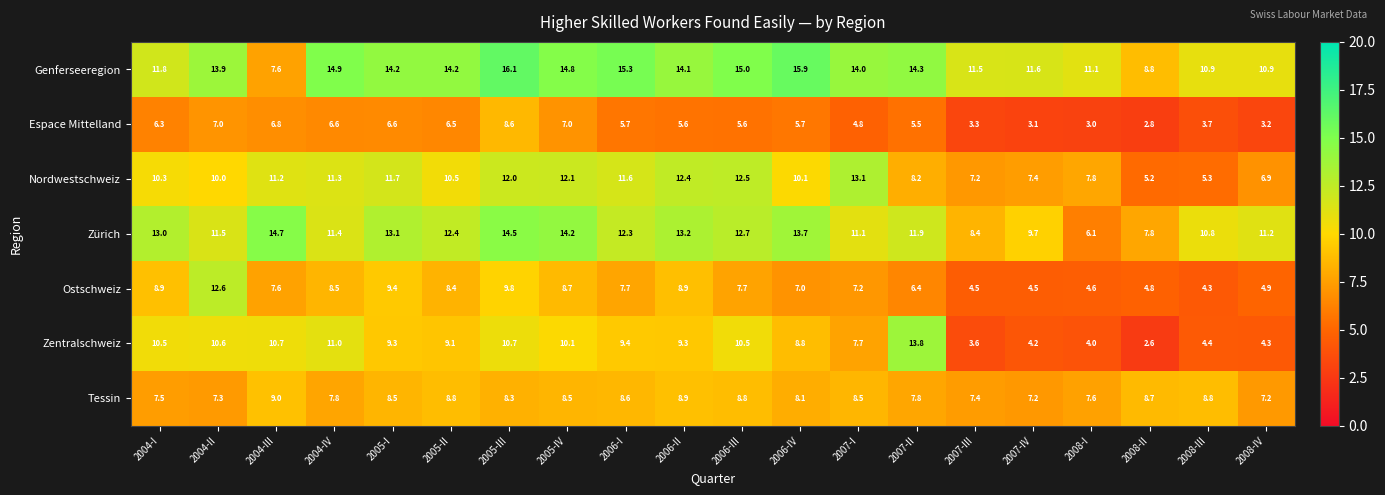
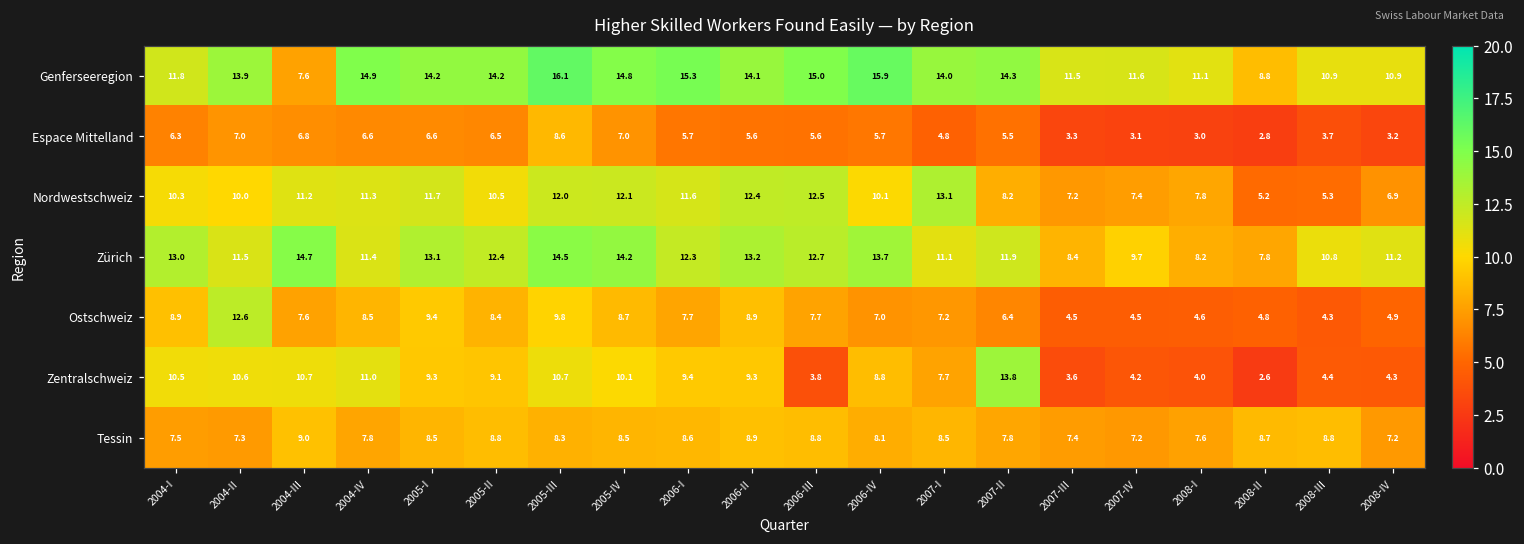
  {
    "Genferseeregion": {
      "2004-I": 11.8,
      "2004-II": 13.9,
      "2004-III": 7.6,
      "2004-IV": 14.9,
      "2005-I": 14.2,
      "2005-II": 14.2,
      "2005-III": 16.1,
      "2005-IV": 14.8,
      "2006-I": 15.3,
      "2006-II": 14.1,
      "2006-III": 15.0,
      "2006-IV": 15.9,
      "2007-I": 14.0,
      "2007-II": 14.3,
      "2007-III": 11.5,
      "2007-IV": 11.6,
      "2008-I": 11.1,
      "2008-II": 8.8,
      "2008-III": 10.9,
      "2008-IV": 10.9
    },
    "Espace Mittelland": {
      "2004-I": 6.3,
      "2004-II": 7.0,
      "2004-III": 6.8,
      "2004-IV": 6.6,
      "2005-I": 6.6,
      "2005-II": 6.5,
      "2005-III": 8.6,
      "2005-IV": 7.0,
      "2006-I": 5.7,
      "2006-II": 5.6,
      "2006-III": 5.6,
      "2006-IV": 5.7,
      "2007-I": 4.8,
      "2007-II": 5.5,
      "2007-III": 3.3,
      "2007-IV": 3.1,
      "2008-I": 3.0,
      "2008-II": 2.8,
      "2008-III": 3.7,
      "2008-IV": 3.2
    },
    "Nordwestschweiz": {
      "2004-I": 10.3,
      "2004-II": 10.0,
      "2004-III": 11.2,
      "2004-IV": 11.3,
      "2005-I": 11.7,
      "2005-II": 10.5,
      "2005-III": 12.0,
      "2005-IV": 12.1,
      "2006-I": 11.6,
      "2006-II": 12.4,
      "2006-III": 12.5,
      "2006-IV": 10.1,
      "2007-I": 13.1,
      "2007-II": 8.2,
      "2007-III": 7.2,
      "2007-IV": 7.4,
      "2008-I": 7.8,
      "2008-II": 5.2,
      "2008-III": 5.3,
      "2008-IV": 6.9
    },
    "Zürich": {
      "2004-I": 13.0,
      "2004-II": 11.5,
      "2004-III": 14.7,
      "2004-IV": 11.4,
      "2005-I": 13.1,
      "2005-II": 12.4,
      "2005-III": 14.5,
      "2005-IV": 14.2,
      "2006-I": 12.3,
      "2006-II": 13.2,
      "2006-III": 12.7,
      "2006-IV": 13.7,
      "2007-I": 11.1,
      "2007-II": 11.9,
      "2007-III": 8.4,
      "2007-IV": 9.7,
-     "2008-I": 6.1,
+     "2008-I": 8.2,
      "2008-II": 7.8,
      "2008-III": 10.8,
      "2008-IV": 11.2
    },
    "Ostschweiz": {
      "2004-I": 8.9,
      "2004-II": 12.6,
      "2004-III": 7.6,
      "2004-IV": 8.5,
      "2005-I": 9.4,
      "2005-II": 8.4,
      "2005-III": 9.8,
      "2005-IV": 8.7,
      "2006-I": 7.7,
      "2006-II": 8.9,
      "2006-III": 7.7,
      "2006-IV": 7.0,
      "2007-I": 7.2,
      "2007-II": 6.4,
      "2007-III": 4.5,
      "2007-IV": 4.5,
      "2008-I": 4.6,
      "2008-II": 4.8,
      "2008-III": 4.3,
      "2008-IV": 4.9
    },
    "Zentralschweiz": {
      "2004-I": 10.5,
      "2004-II": 10.6,
      "2004-III": 10.7,
      "2004-IV": 11.0,
      "2005-I": 9.3,
      "2005-II": 9.1,
      "2005-III": 10.7,
      "2005-IV": 10.1,
      "2006-I": 9.4,
      "2006-II": 9.3,
-     "2006-III": 10.5,
+     "2006-III": 3.8,
      "2006-IV": 8.8,
      "2007-I": 7.7,
      "2007-II": 13.8,
      "2007-III": 3.6,
      "2007-IV": 4.2,
      "2008-I": 4.0,
      "2008-II": 2.6,
      "2008-III": 4.4,
      "2008-IV": 4.3
    },
    "Tessin": {
      "2004-I": 7.5,
      "2004-II": 7.3,
      "2004-III": 9.0,
      "2004-IV": 7.8,
      "2005-I": 8.5,
      "2005-II": 8.8,
      "2005-III": 8.3,
      "2005-IV": 8.5,
      "2006-I": 8.6,
      "2006-II": 8.9,
      "2006-III": 8.8,
      "2006-IV": 8.1,
      "2007-I": 8.5,
      "2007-II": 7.8,
      "2007-III": 7.4,
      "2007-IV": 7.2,
      "2008-I": 7.6,
      "2008-II": 8.7,
      "2008-III": 8.8,
      "2008-IV": 7.2
    }
  }
